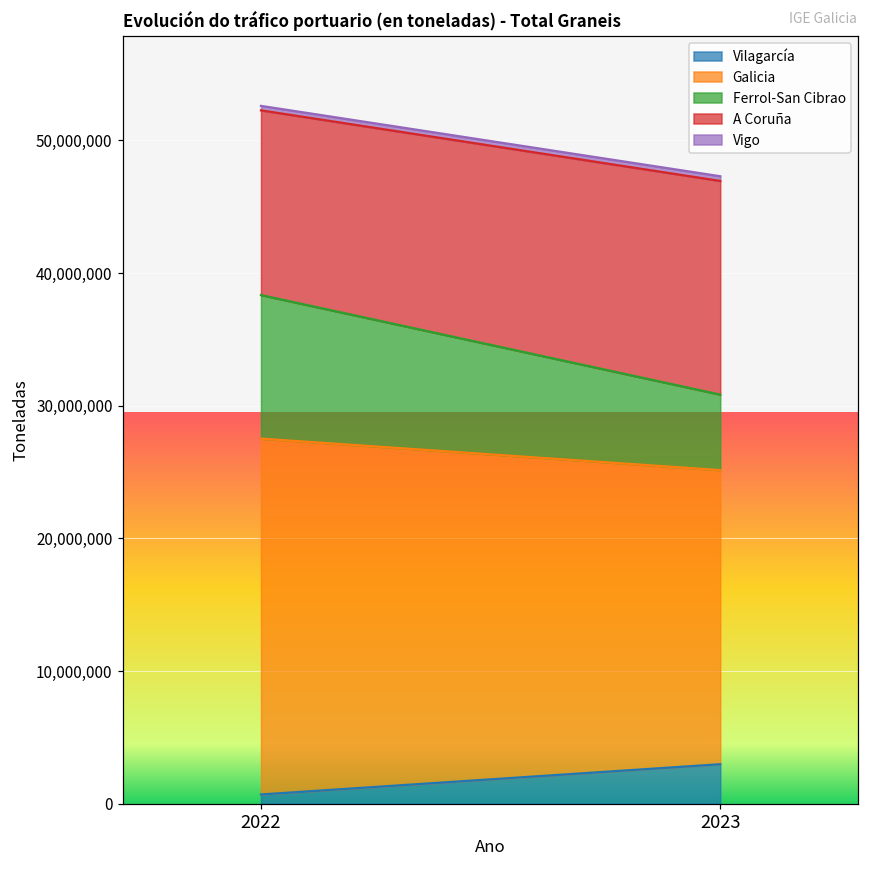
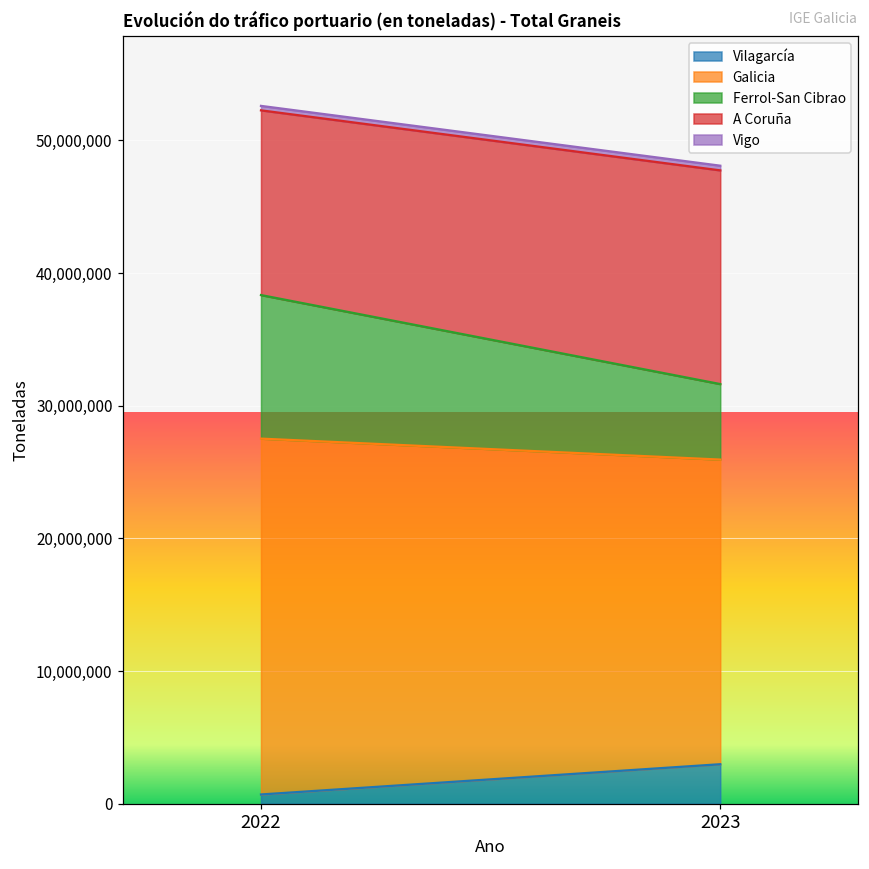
  {
    "Vilagarcía": {
      "2022": "700,000",
      "2023": "3,000,000"
    },
    "Galicia": {
      "2022": "26,800,000",
-     "2023": "22,200,000"
+     "2023": "23,000,000"
    },
    "Ferrol-San Cibrao": {
      "2022": "10,800,000",
      "2023": "5,700,000"
    },
    "A Coruña": {
      "2022": "13,900,000",
      "2023": "16,100,000"
    },
    "Vigo": {
      "2022": "300,000",
      "2023": "400,000"
    }
  }
